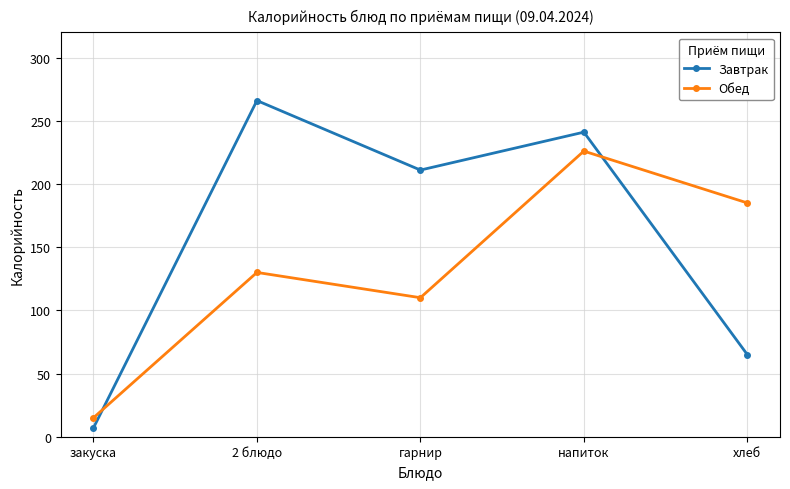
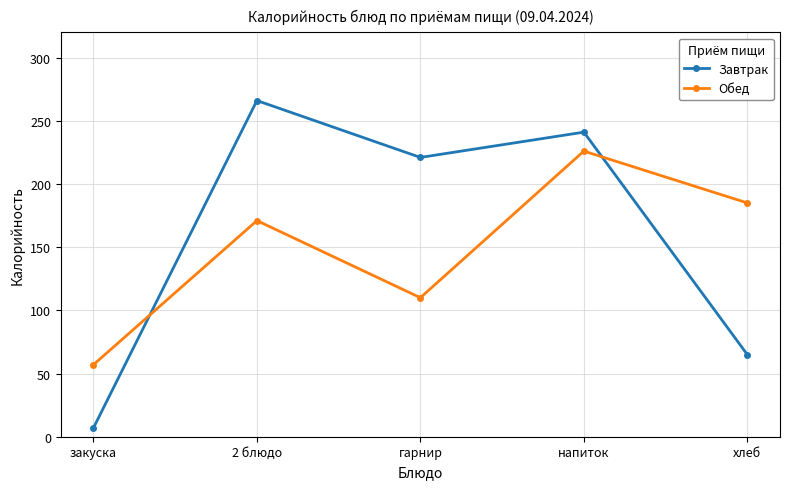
  {
    "Завтрак": {
      "закуска": 7,
      "2 блюдо": 266,
-     "гарнир": 211,
+     "гарнир": 221,
      "напиток": 241,
      "хлеб": 65
    },
    "Обед": {
-     "закуска": 15,
-     "2 блюдо": 130,
+     "закуска": 57,
+     "2 блюдо": 171,
      "гарнир": 110,
      "напиток": 226,
      "хлеб": 185
    }
  }
